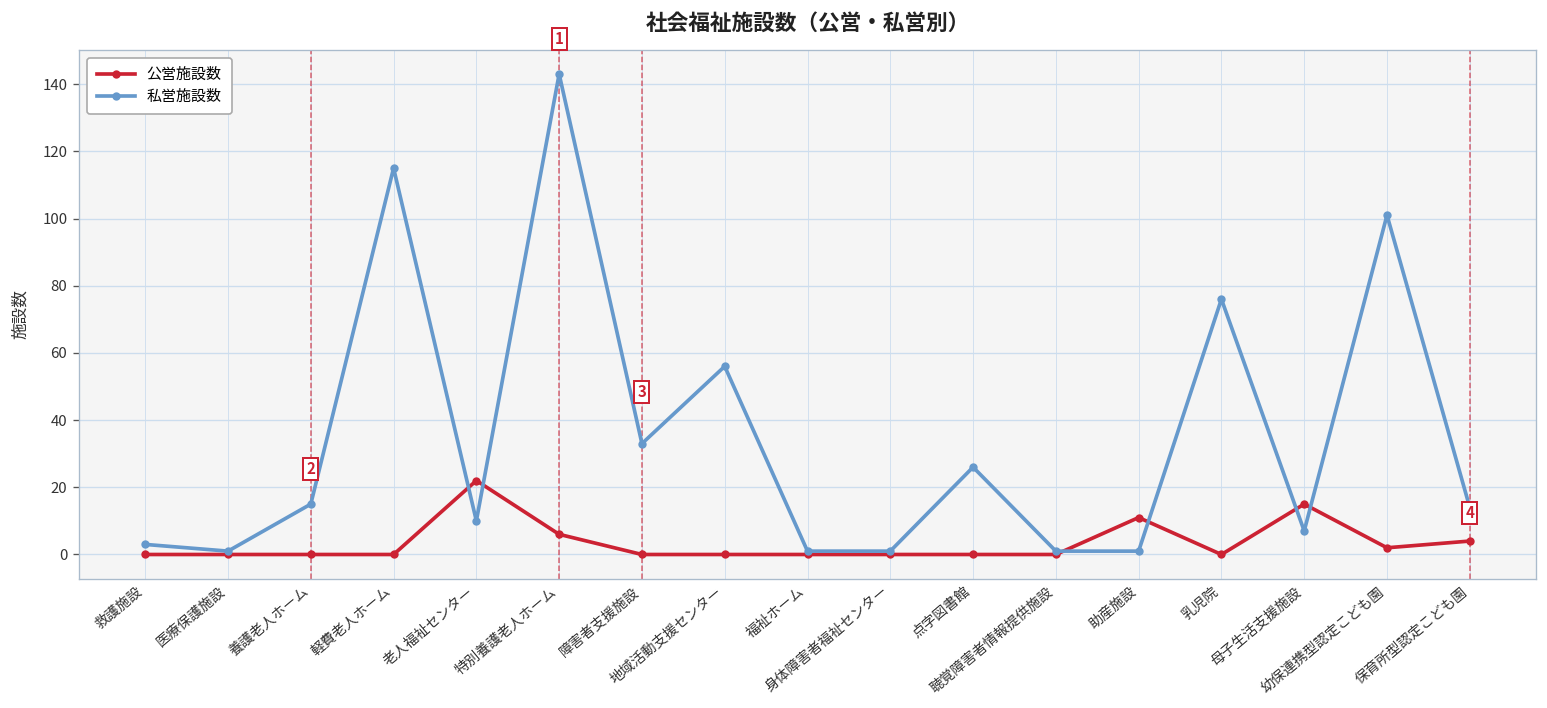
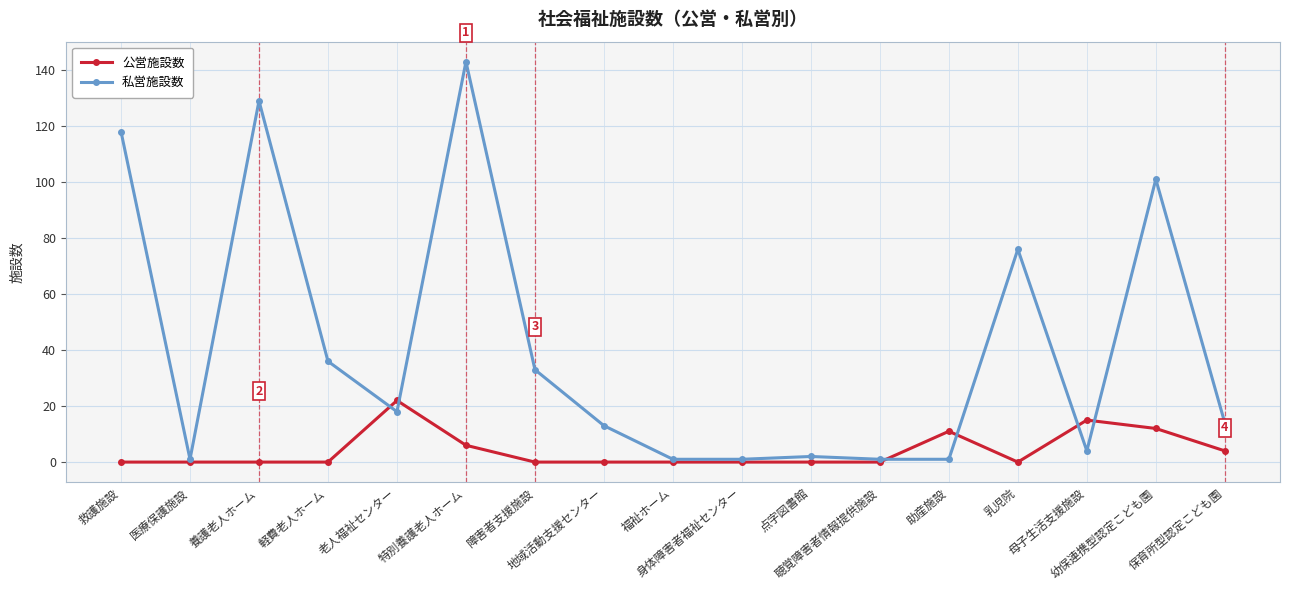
  {
    "公営施設数": {
      "救護施設": 0,
      "医療保護施設": 0,
      "養護老人ホーム": 0,
      "軽費老人ホーム": 0,
      "老人福祉センター": 22,
      "特別養護老人ホーム": 6,
      "障害者支援施設": 0,
      "地域活動支援センター": 0,
      "福祉ホーム": 0,
      "身体障害者福祉センター": 0,
      "点字図書館": 0,
      "聴覚障害者情報提供施設": 0,
      "助産施設": 11,
      "乳児院": 0,
      "母子生活支援施設": 15,
-     "幼保連携型認定こども園": 2
+     "幼保連携型認定こども園": 12
    },
    "私営施設数": {
-     "救護施設": 3,
+     "救護施設": 118,
      "医療保護施設": 1,
-     "養護老人ホーム": 15,
-     "軽費老人ホーム": 115,
-     "老人福祉センター": 10,
+     "養護老人ホーム": 129,
+     "軽費老人ホーム": 36,
+     "老人福祉センター": 18,
      "障害者支援施設": 33,
-     "地域活動支援センター": 56,
+     "地域活動支援センター": 13,
      "福祉ホーム": 1,
      "身体障害者福祉センター": 1,
-     "点字図書館": 26,
+     "点字図書館": 2,
      "聴覚障害者情報提供施設": 1,
      "助産施設": 1,
      "乳児院": 76,
-     "母子生活支援施設": 7,
+     "母子生活支援施設": 4,
      "幼保連携型認定こども園": 101
    }
  }
